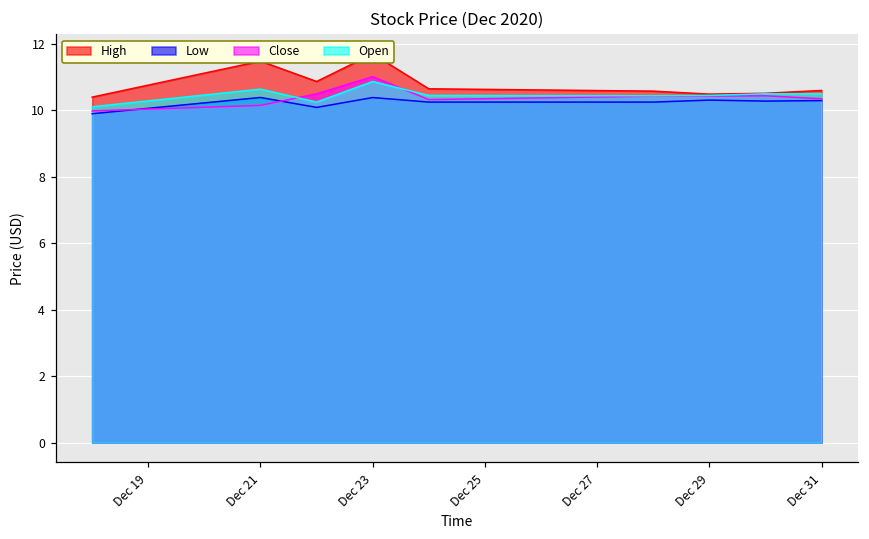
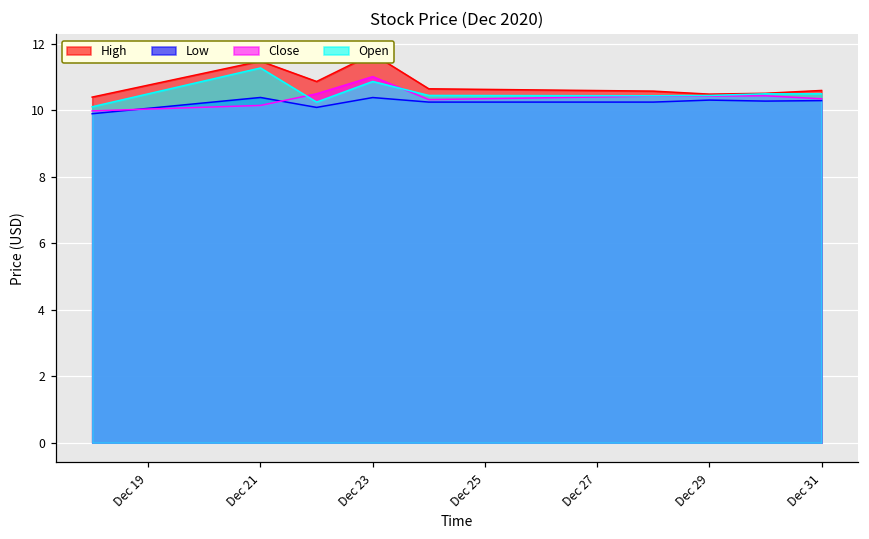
  {
    "High": {
      "Dec 31": 10.6
    },
    "Low": {
      "Dec 21": 10.4,
      "Dec 23": 10.4,
      "Dec 29": 10.3
    },
    "Close": {
      "Dec 21": 10.1,
      "Dec 23": 11.0
    },
    "Open": {
-     "Dec 21": 10.6,
+     "Dec 21": 11.3,
      "Dec 23": 10.9,
      "Dec 31": 10.5
    }
  }
